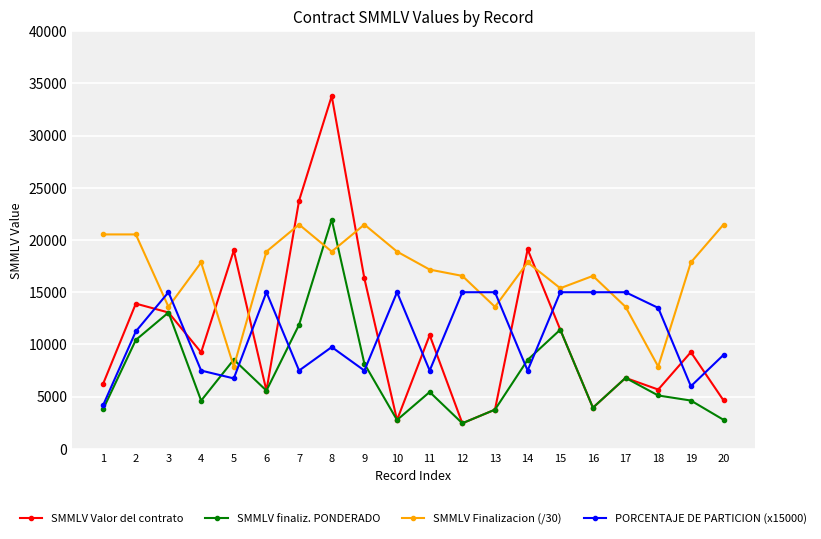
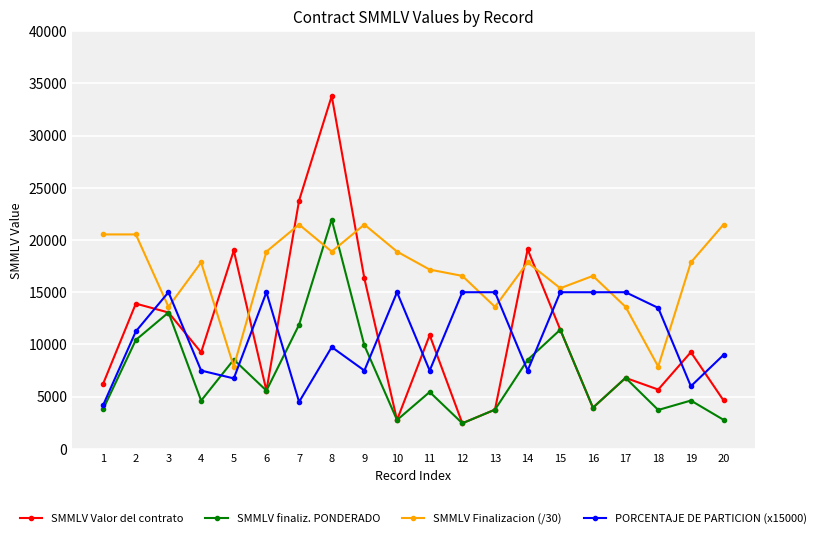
  {
    "SMMLV Valor del contrato": {
      "1": 6200,
      "2": 13900,
      "4": 9200,
      "5": 19000,
      "7": 23800,
      "8": 33800,
      "9": 16300,
      "11": 10900,
      "14": 19100,
      "18": 5700,
      "19": 9300,
      "20": 4600
    },
    "SMMLV finaliz. PONDERADO": {
      "1": 3800,
      "2": 10400,
      "4": 4600,
      "5": 8500,
      "7": 11900,
      "8": 22000,
-     "9": 8200,
+     "9": 9900,
      "11": 5400,
      "14": 8500,
-     "18": 5100,
+     "18": 3700,
      "19": 4600,
      "20": 2800
    },
    "SMMLV Finalizacion (/30)": {
      "1": 20500,
      "2": 20500,
      "3": 13600,
      "4": 17900,
      "5": 7900,
      "6": 18900,
      "7": 21500,
      "8": 18900,
      "9": 21500,
      "10": 18900,
      "11": 17200,
      "12": 16600,
      "13": 13600,
      "14": 17900,
      "15": 15400,
      "16": 16600,
      "17": 13600,
      "18": 7900,
      "19": 17900,
      "20": 21500
    },
    "PORCENTAJE DE PARTICION (x15000)": {
      "1": 4200,
      "2": 11300,
      "3": 15000,
      "4": 7500,
      "5": 6800,
      "6": 15000,
-     "7": 7500,
+     "7": 4500,
      "8": 9800,
      "9": 7500,
      "10": 15000,
      "11": 7500,
      "12": 15000,
      "13": 15000,
      "14": 7500,
      "15": 15000,
      "16": 15000,
      "17": 15000,
      "18": 13500,
      "19": 6000,
      "20": 9000
    }
  }
